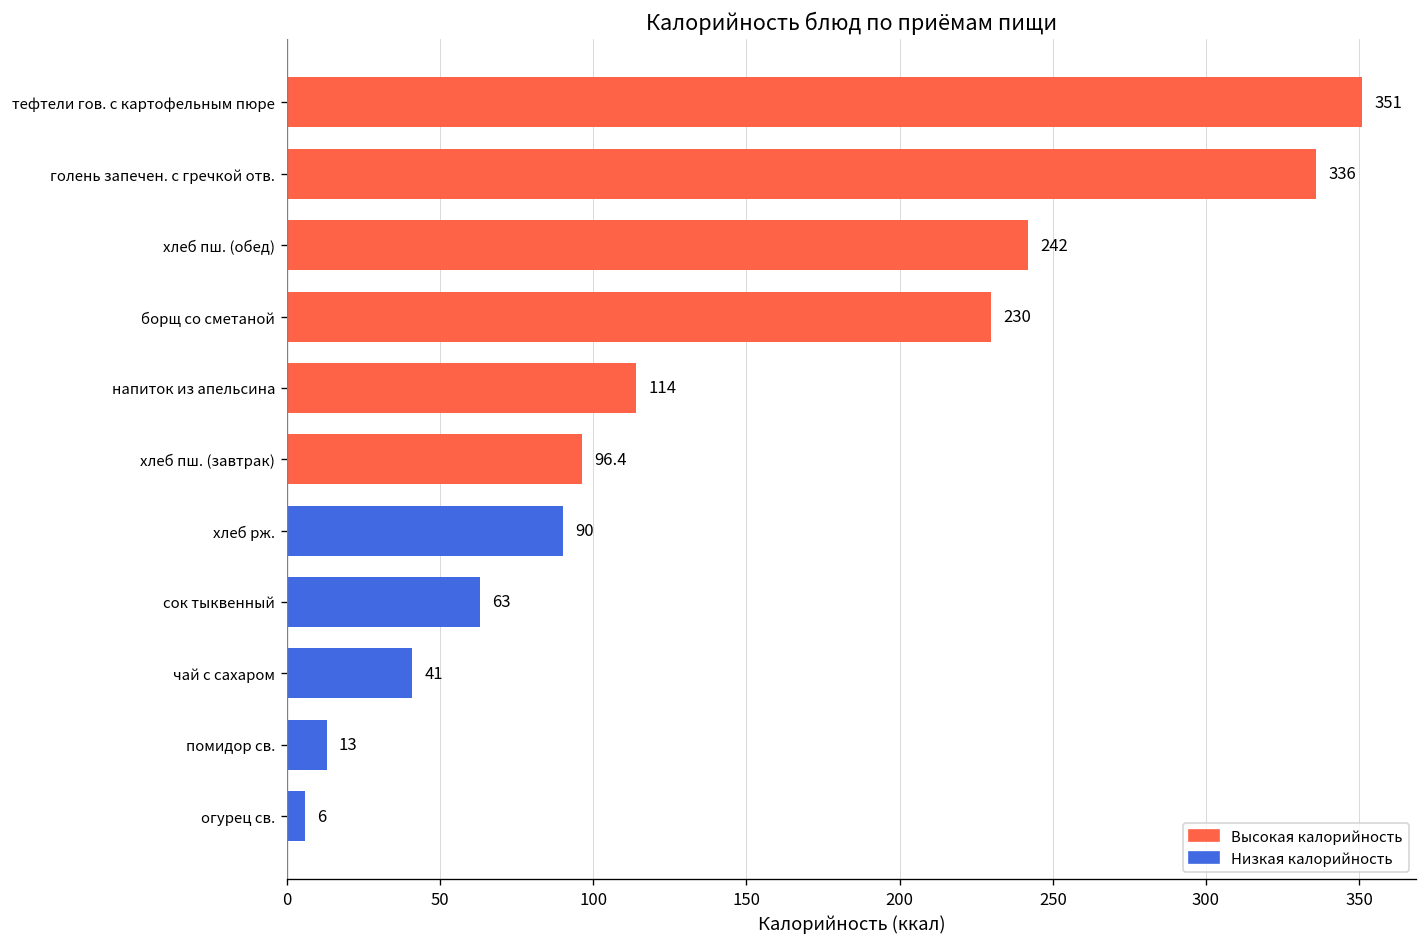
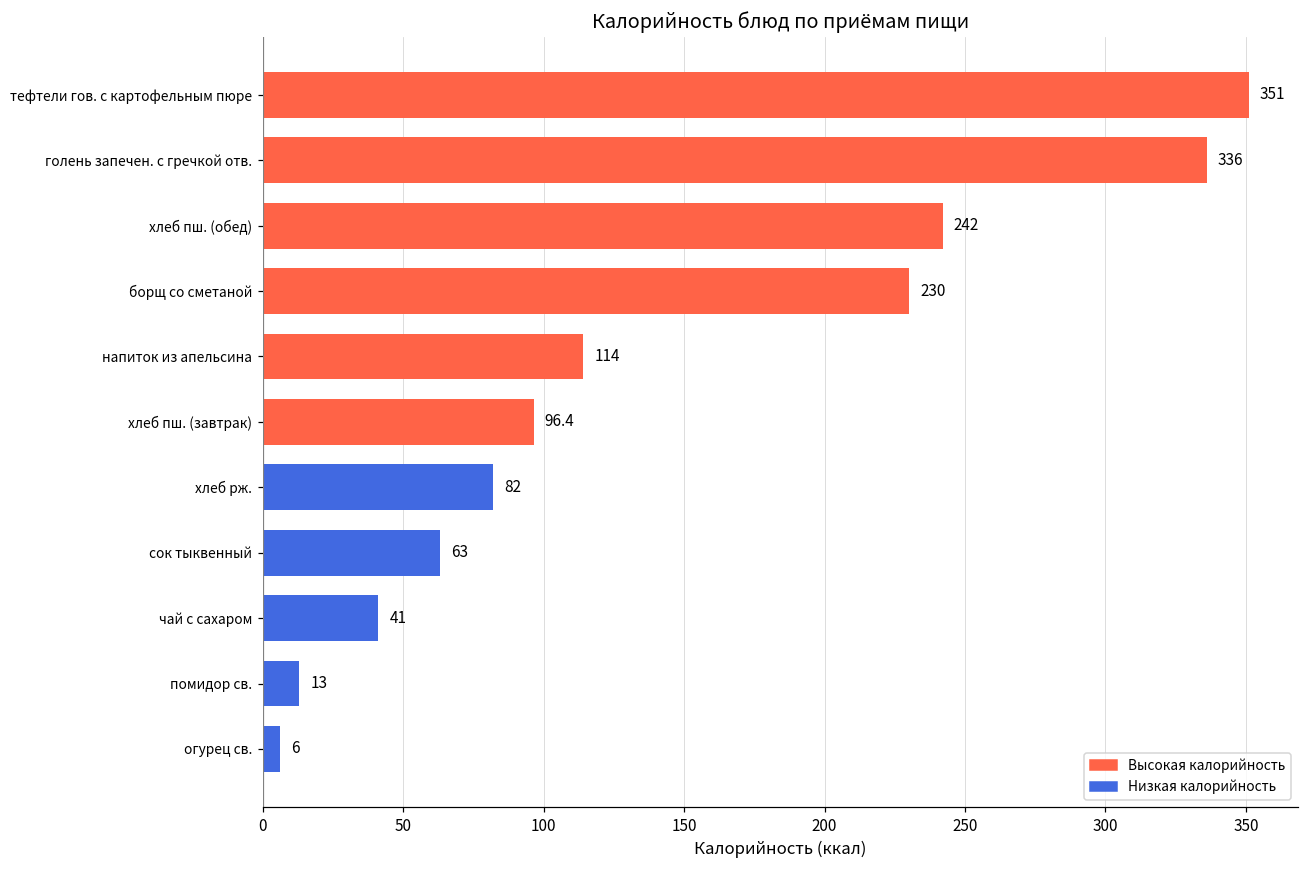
  {
    "тефтели гов. с картофельным пюре": 351,
    "голень запечен. с гречкой отв.": 336,
    "хлеб пш. (обед)": 242,
    "борщ со сметаной": 230,
    "напиток из апельсина": 114,
    "хлеб пш. (завтрак)": 96.4,
-   "хлеб рж.": 90,
+   "хлеб рж.": 82,
    "сок тыквенный": 63,
    "чай с сахаром": 41,
    "помидор св.": 13,
    "огурец св.": 6
  }
